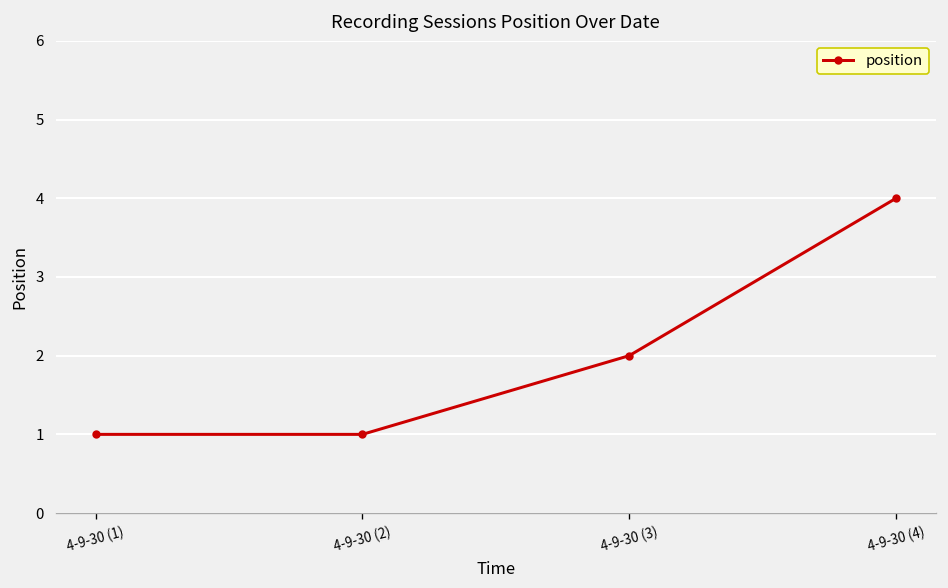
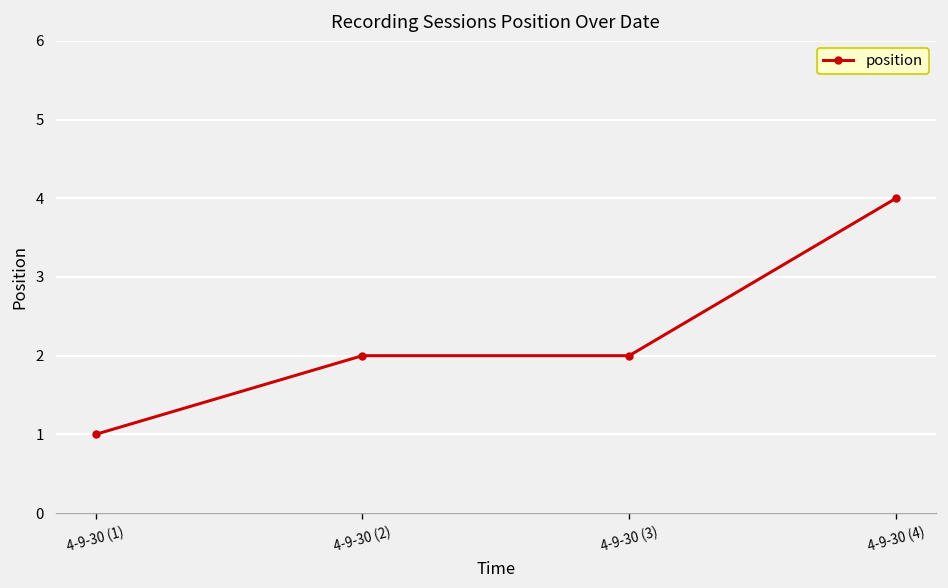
  {
    "4-9-30 (1)": 1,
-   "4-9-30 (2)": 1,
+   "4-9-30 (2)": 2,
    "4-9-30 (3)": 2,
    "4-9-30 (4)": 4
  }
